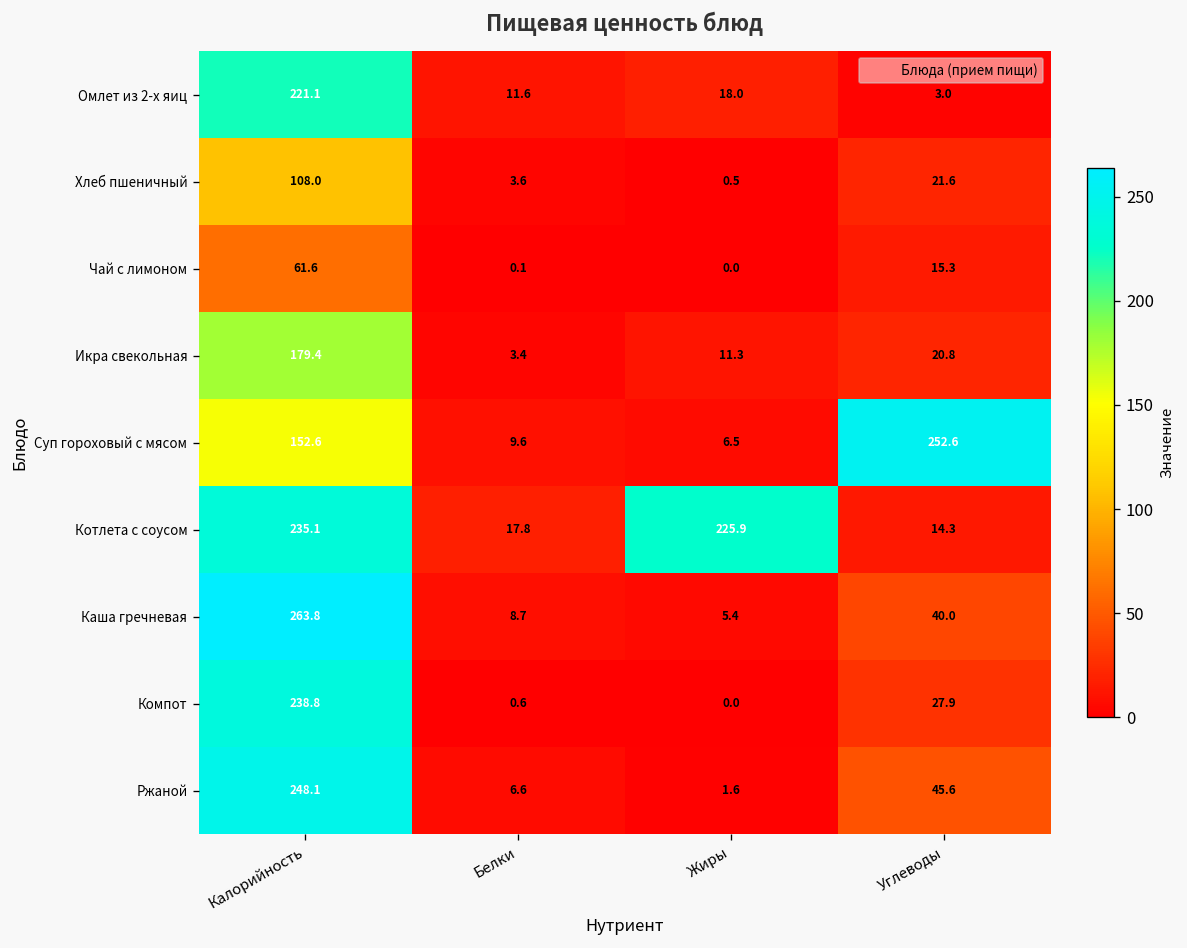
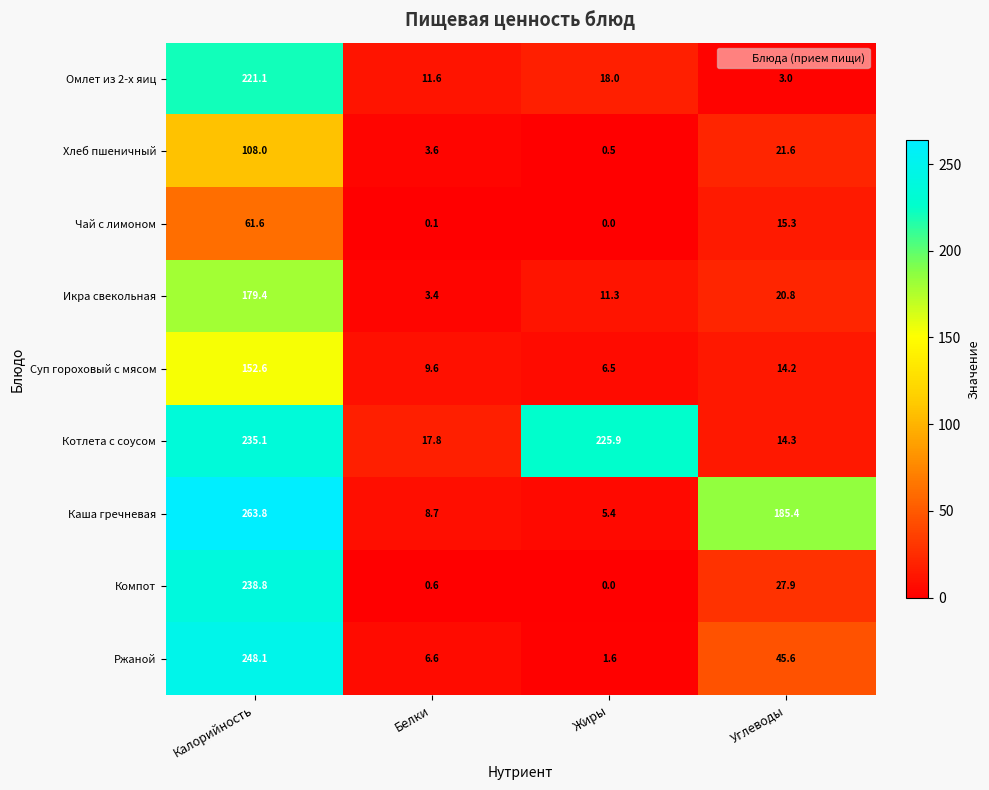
  {
    "Омлет из 2-х яиц": {
      "Калорийность": 221.1,
      "Белки": 11.6,
      "Жиры": 18.0,
      "Углеводы": 3.0
    },
    "Хлеб пшеничный": {
      "Калорийность": 108.0,
      "Белки": 3.6,
      "Жиры": 0.5,
      "Углеводы": 21.6
    },
    "Чай с лимоном": {
      "Калорийность": 61.6,
      "Белки": 0.1,
      "Жиры": 0.0,
      "Углеводы": 15.3
    },
    "Икра свекольная": {
      "Калорийность": 179.4,
      "Белки": 3.4,
      "Жиры": 11.3,
      "Углеводы": 20.8
    },
    "Суп гороховый с мясом": {
      "Калорийность": 152.6,
      "Белки": 9.6,
      "Жиры": 6.5,
-     "Углеводы": 252.6
+     "Углеводы": 14.2
    },
    "Котлета с соусом": {
      "Калорийность": 235.1,
      "Белки": 17.8,
      "Жиры": 225.9,
      "Углеводы": 14.3
    },
    "Каша гречневая": {
      "Калорийность": 263.8,
      "Белки": 8.7,
      "Жиры": 5.4,
-     "Углеводы": 40.0
+     "Углеводы": 185.4
    },
    "Компот": {
      "Калорийность": 238.8,
      "Белки": 0.6,
      "Жиры": 0.0,
      "Углеводы": 27.9
    },
    "Ржаной": {
      "Калорийность": 248.1,
      "Белки": 6.6,
      "Жиры": 1.6,
      "Углеводы": 45.6
    }
  }
